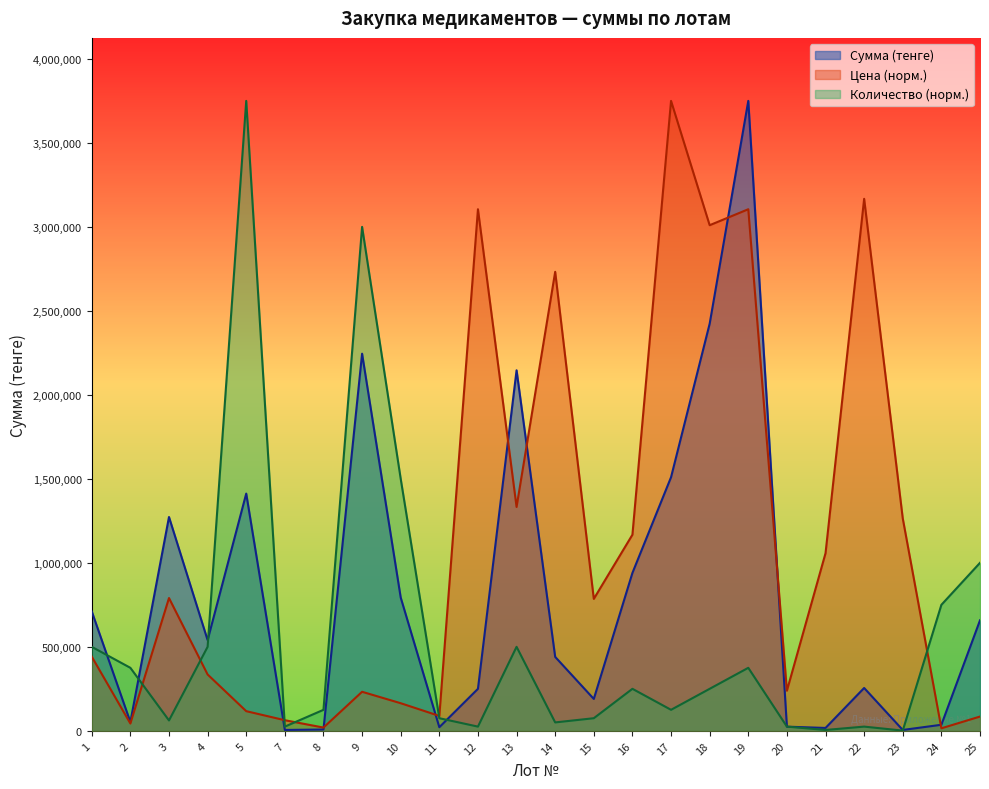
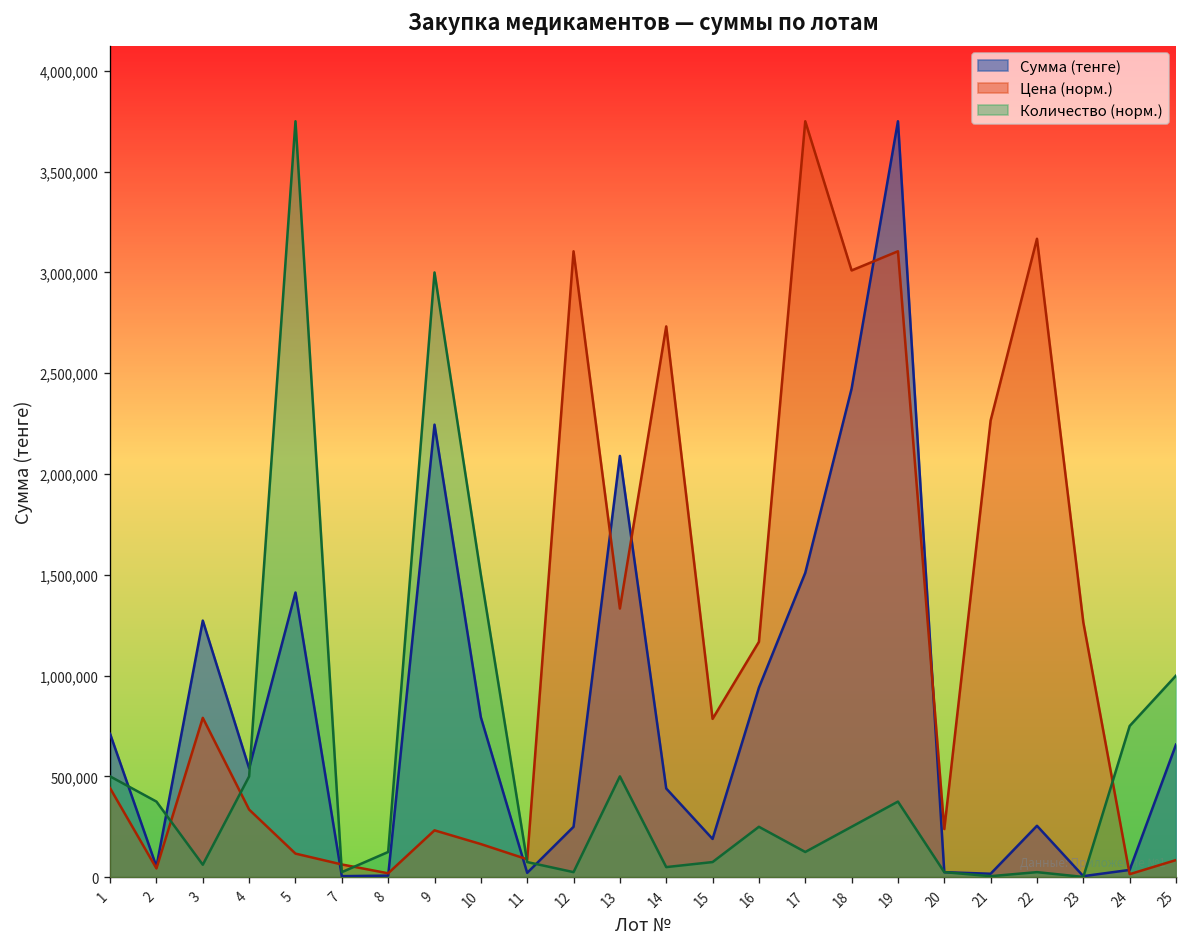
  {
    "Сумма (тенге)": {
      "1": "710,000",
      "3": "1,270,000",
      "4": "540,000",
      "5": "1,410,000",
      "7": "10,000",
      "9": "2,240,000",
      "10": "790,000",
      "11": "20,000",
      "12": "250,000",
-     "13": "2,150,000",
+     "13": "2,090,000",
      "14": "440,000",
      "15": "190,000",
      "16": "940,000",
      "17": "1,510,000",
      "18": "2,420,000",
      "19": "3,750,000",
      "22": "260,000",
      "25": "660,000"
    },
    "Цена (норм.)": {
      "1": "440,000",
      "3": "790,000",
      "4": "340,000",
      "5": "120,000",
      "7": "60,000",
      "9": "230,000",
      "10": "160,000",
      "12": "3,100,000",
      "13": "1,330,000",
      "14": "2,730,000",
      "15": "790,000",
      "16": "1,170,000",
      "17": "3,750,000",
      "18": "3,010,000",
      "19": "3,100,000",
      "20": "240,000",
-     "21": "1,060,000",
+     "21": "2,270,000",
      "22": "3,170,000",
      "23": "1,260,000",
      "24": "10,000",
      "25": "80,000"
    },
    "Количество (норм.)": {
      "1": "500,000",
      "2": "380,000",
      "3": "60,000",
      "4": "500,000",
      "5": "3,750,000",
      "7": "30,000",
      "8": "130,000",
      "9": "3,000,000",
      "10": "1,500,000",
      "12": "30,000",
      "13": "500,000",
      "14": "50,000",
      "15": "80,000",
      "16": "250,000",
      "17": "130,000",
      "18": "250,000",
      "19": "380,000",
      "22": "30,000",
      "24": "750,000",
      "25": "1,000,000"
    }
  }
